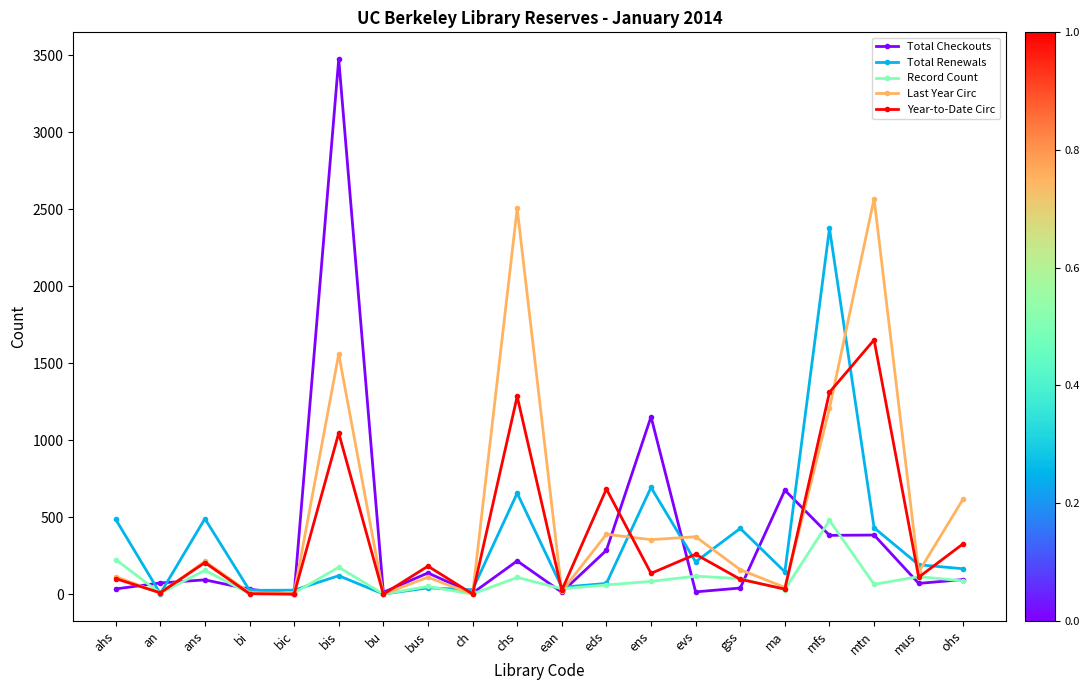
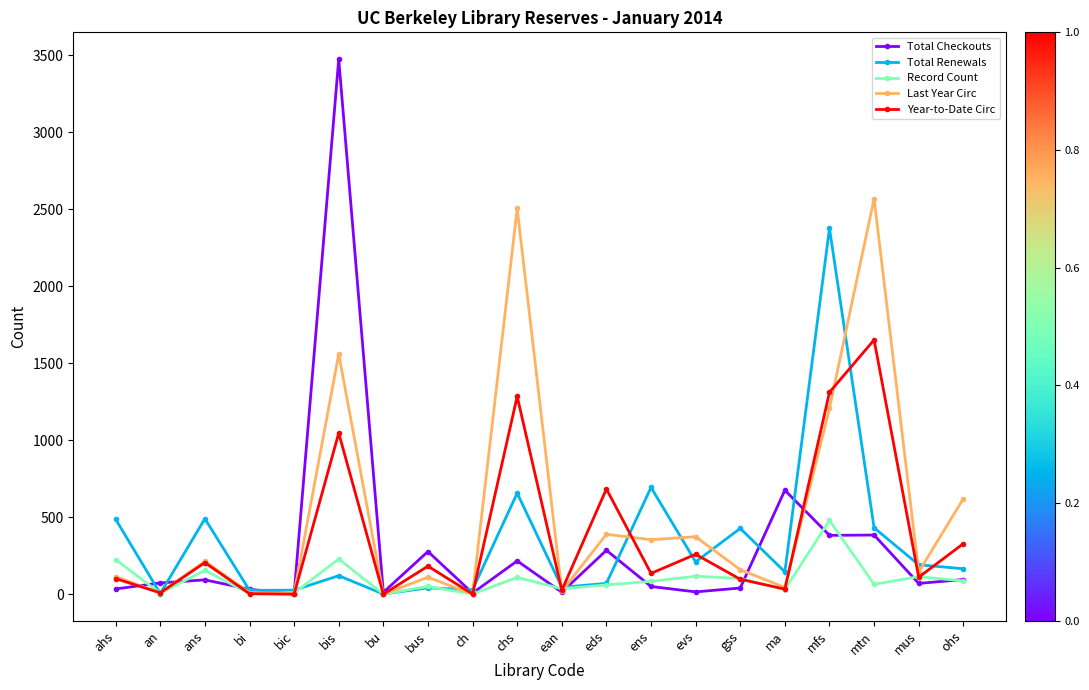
  {
    "Total Checkouts": {
      "ahs": 30,
      "an": 70,
      "ans": 90,
      "bis": 3470,
-     "bus": 140,
+     "bus": 280,
      "chs": 220,
      "eds": 290,
-     "ens": 1150,
+     "ens": 50,
      "evs": 20,
      "gss": 40,
      "ma": 680,
      "mfs": 380,
      "mtn": 380,
      "mus": 70
    },
    "Total Renewals": {
      "ahs": 490,
      "ans": 490,
      "bic": 30,
      "bis": 120,
      "ch": 30,
      "chs": 660,
      "ens": 690,
      "evs": 210,
      "gss": 430,
      "ma": 150,
      "mfs": 2380,
      "mtn": 430,
      "mus": 190,
      "ohs": 170
    },
    "Record Count": {
      "ahs": 230,
      "ans": 160,
-     "bis": 180,
+     "bis": 230,
      "chs": 110,
      "ens": 80,
      "evs": 120,
      "mfs": 480,
      "mtn": 60
    },
    "Last Year Circ": {
      "bis": 1560,
      "bus": 110,
      "chs": 2500,
      "eds": 390,
      "ens": 350,
      "evs": 370,
      "gss": 160,
      "mfs": 1210,
      "mtn": 2570,
      "mus": 140,
      "ohs": 620
    },
    "Year-to-Date Circ": {
      "bis": 1050,
      "bus": 180,
      "chs": 1280,
      "eds": 680,
      "ens": 140,
      "evs": 260,
      "mfs": 1310,
      "mtn": 1650,
      "ohs": 330
    }
  }
